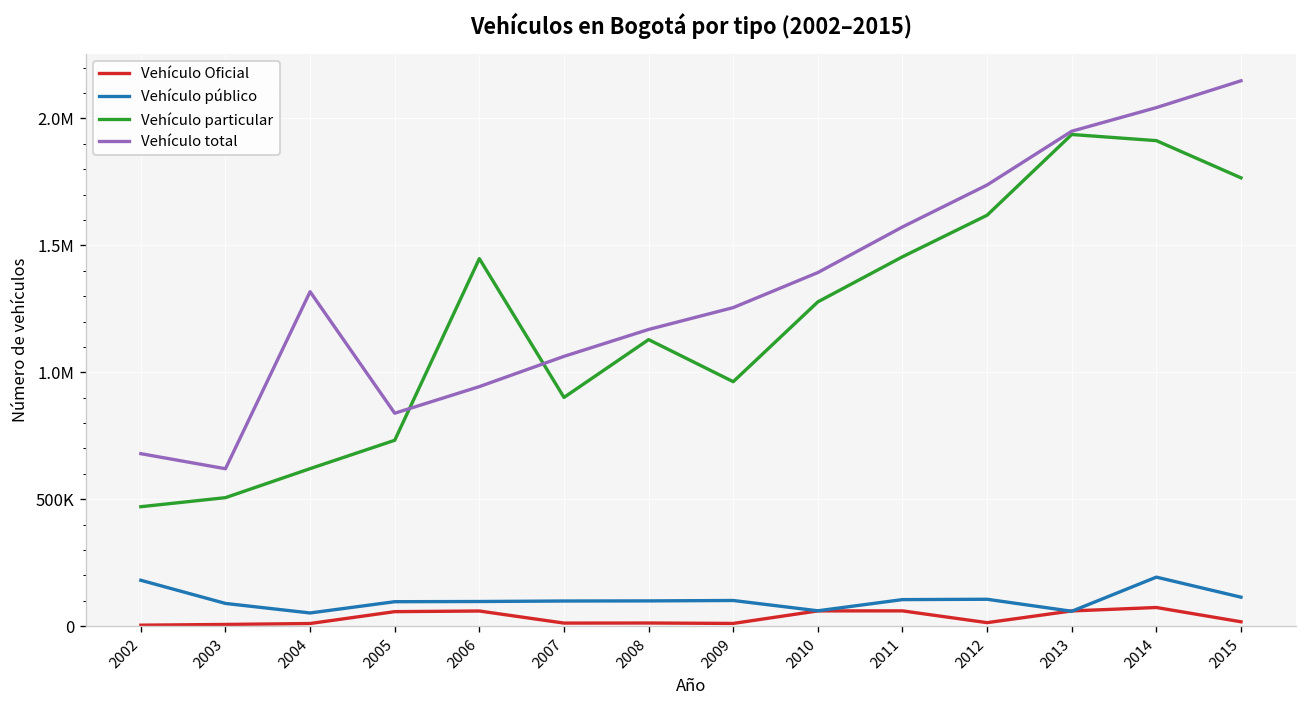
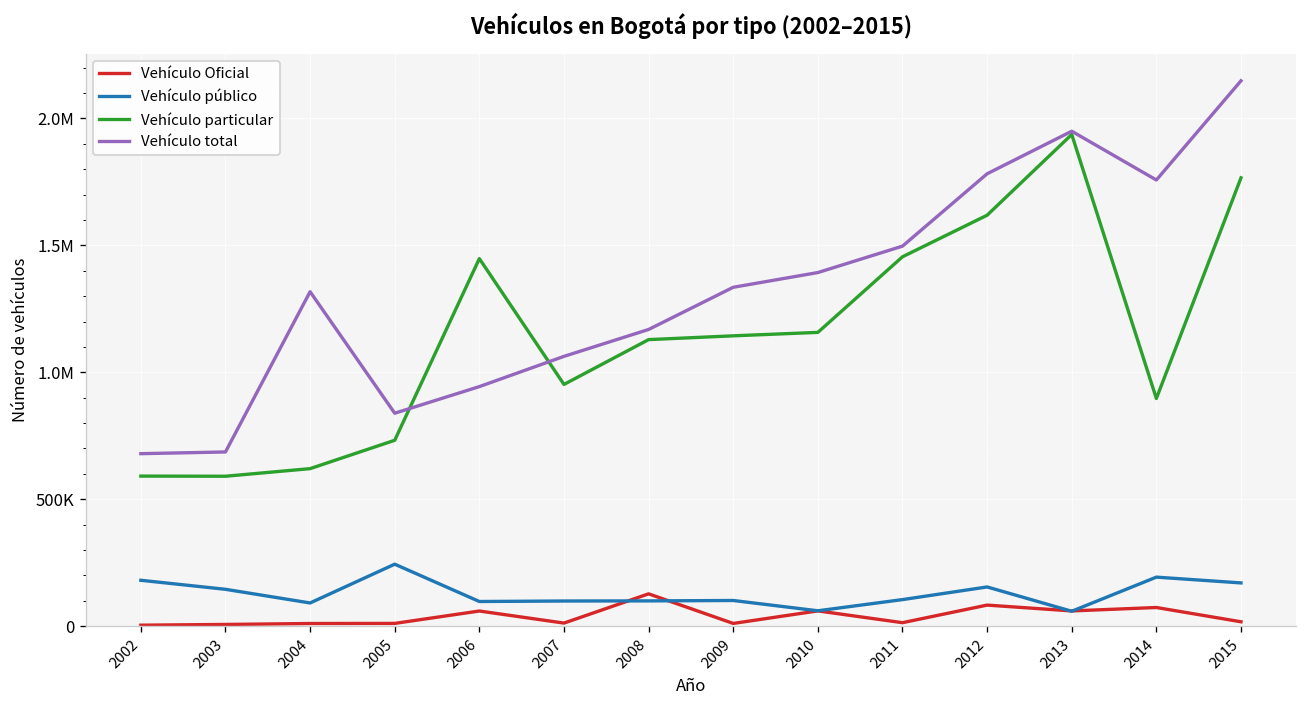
  {
    "Vehículo Oficial": {
      "2002": 0,
      "2003": 10000,
      "2004": 10000,
-     "2005": 60000,
+     "2005": 10000,
      "2006": 60000,
      "2007": 10000,
-     "2008": 10000,
+     "2008": 130000,
      "2009": 10000,
-     "2011": 60000,
-     "2012": 10000,
+     "2011": 10000,
+     "2012": 80000,
      "2014": 70000,
      "2015": 20000
    },
    "Vehículo público": {
      "2002": 180000,
-     "2003": 90000,
-     "2004": 50000,
-     "2005": 100000,
+     "2003": 140000,
+     "2004": 90000,
+     "2005": 240000,
      "2006": 100000,
      "2007": 100000,
      "2008": 100000,
      "2009": 100000,
      "2011": 100000,
-     "2012": 110000,
+     "2012": 150000,
      "2014": 190000,
-     "2015": 110000
+     "2015": 170000
    },
    "Vehículo particular": {
-     "2002": 470000,
-     "2003": 510000,
+     "2002": 590000,
+     "2003": 590000,
      "2004": 620000,
      "2005": 730000,
      "2006": 1450000,
-     "2007": 900000,
+     "2007": 950000,
      "2008": 1130000,
-     "2009": 960000,
-     "2010": 1280000,
+     "2009": 1140000,
+     "2010": 1160000,
      "2011": 1460000,
      "2012": 1620000,
      "2013": 1940000,
-     "2014": 1910000,
+     "2014": 900000,
      "2015": 1770000
    },
    "Vehículo total": {
      "2002": 680000,
-     "2003": 620000,
+     "2003": 690000,
      "2004": 1320000,
      "2005": 840000,
      "2006": 940000,
      "2007": 1060000,
      "2008": 1170000,
-     "2009": 1250000,
+     "2009": 1330000,
      "2010": 1390000,
-     "2011": 1570000,
-     "2012": 1740000,
+     "2011": 1500000,
+     "2012": 1780000,
      "2013": 1950000,
-     "2014": 2040000,
+     "2014": 1760000,
      "2015": 2150000
    }
  }
